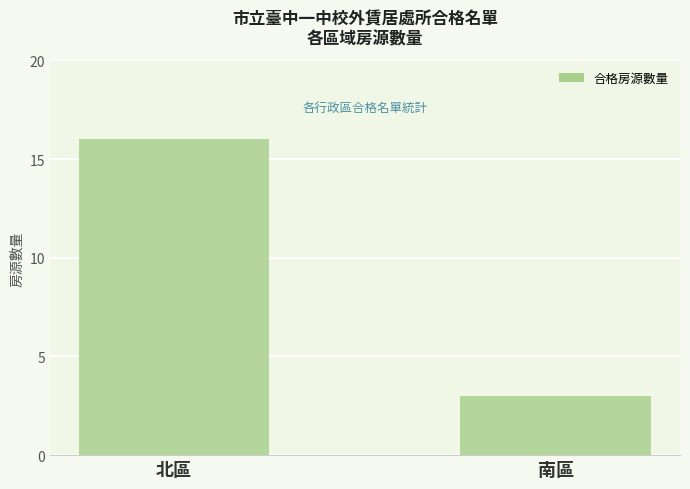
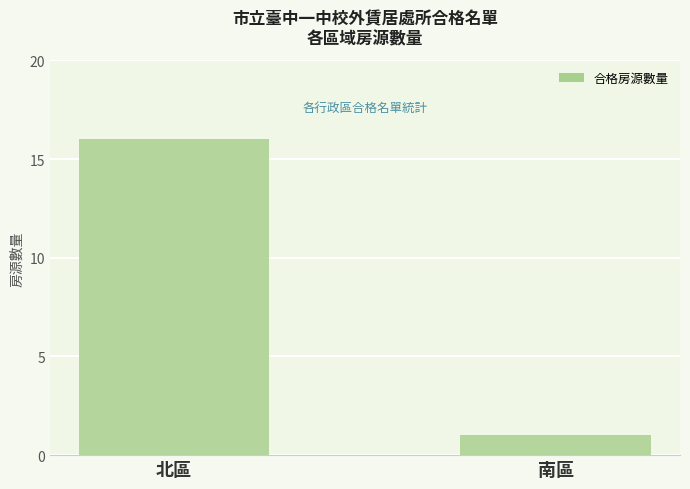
  {
    "合格房源數量": {
      "北區": 16,
-     "南區": 3
+     "南區": 1
    }
  }
